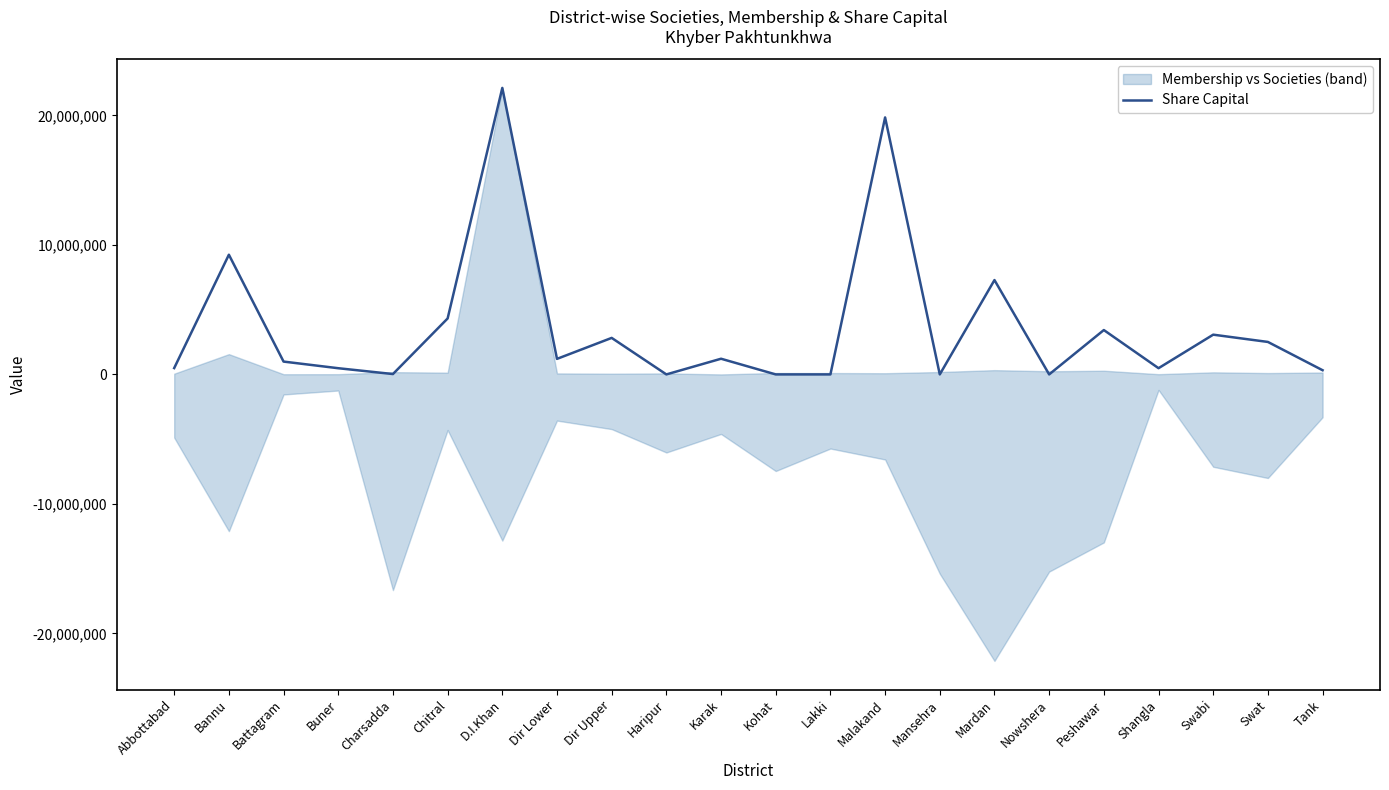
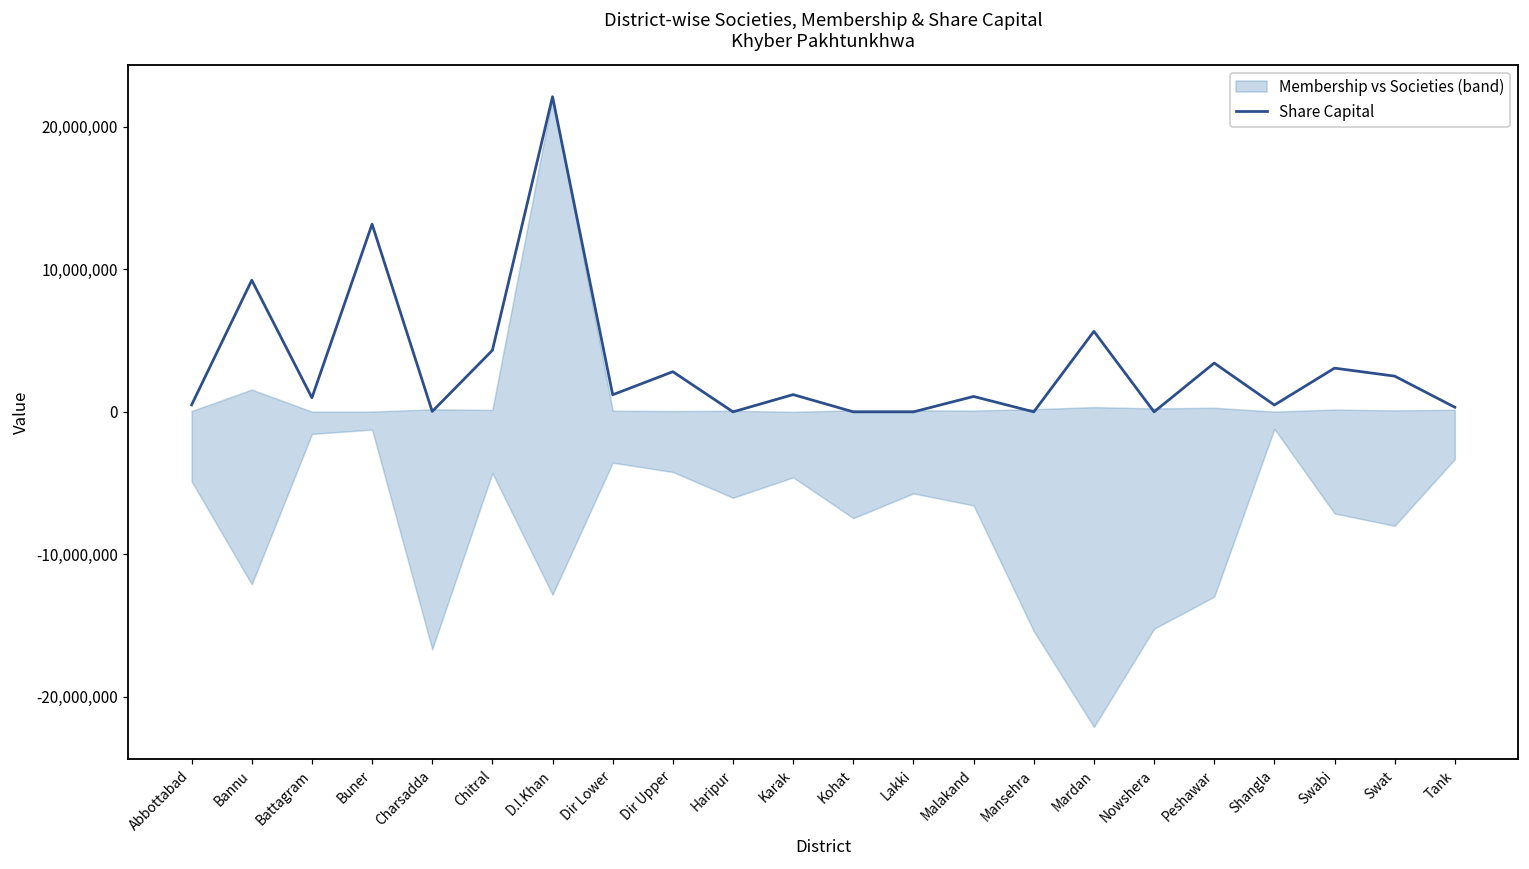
  {
    "Share Capital": {
      "Abbottabad": "500,000",
      "Bannu": "9,200,000",
      "Battagram": "1,000,000",
-     "Buner": "500,000",
+     "Buner": "13,200,000",
      "Chitral": "4,300,000",
      "Dir Lower": "1,200,000",
      "Dir Upper": "2,800,000",
      "Karak": "1,200,000",
-     "Malakand": "19,800,000",
-     "Mardan": "7,300,000",
+     "Malakand": "1,100,000",
+     "Mardan": "5,700,000",
      "Nowshera": "0",
      "Peshawar": "3,400,000",
      "Shangla": "500,000",
      "Swabi": "3,100,000",
      "Swat": "2,500,000"
    }
  }
